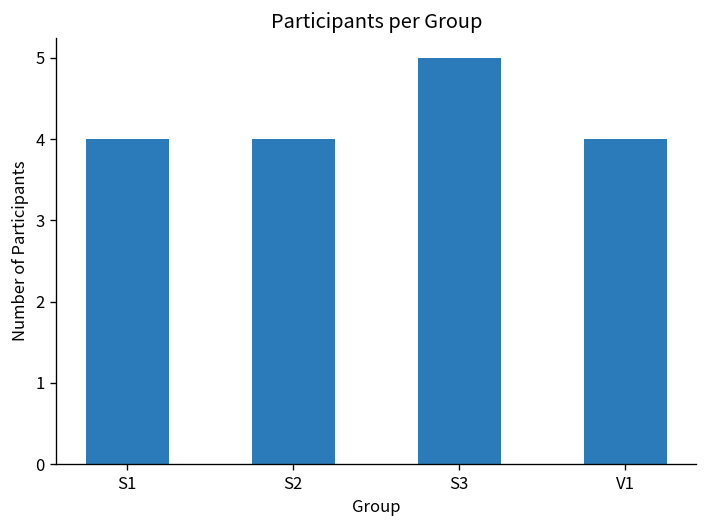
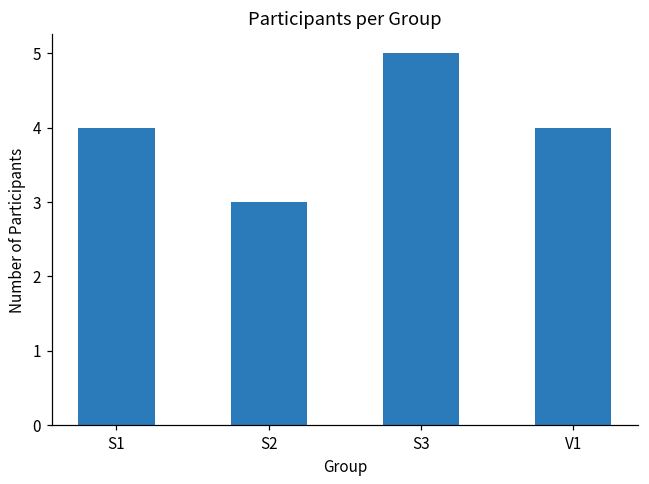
  {
    "S1": 4,
-   "S2": 4,
+   "S2": 3,
    "S3": 5,
    "V1": 4
  }
